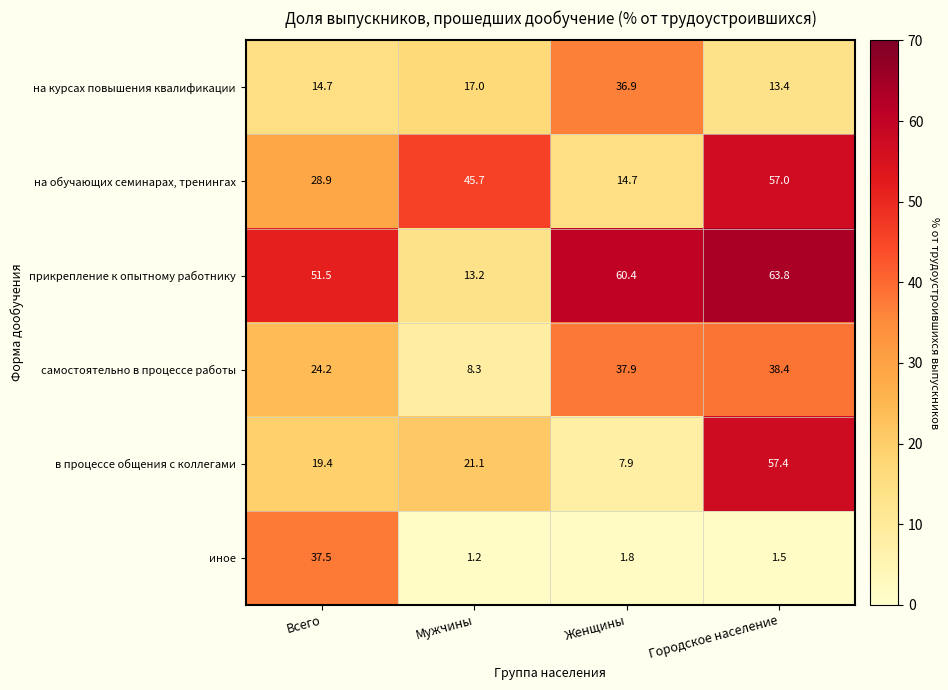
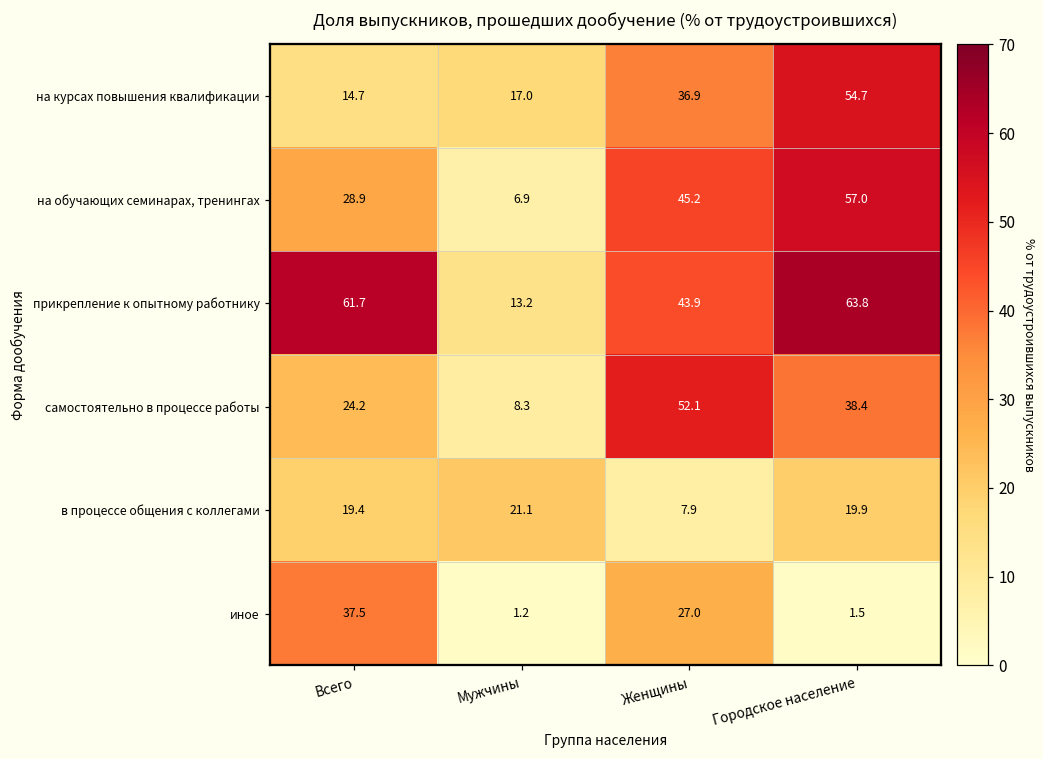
  {
    "на курсах повышения квалификации": {
      "Всего": 14.7,
      "Мужчины": 17.0,
      "Женщины": 36.9,
-     "Городское население": 13.4
+     "Городское население": 54.7
    },
    "на обучающих семинарах, тренингах": {
      "Всего": 28.9,
-     "Мужчины": 45.7,
-     "Женщины": 14.7,
+     "Мужчины": 6.9,
+     "Женщины": 45.2,
      "Городское население": 57.0
    },
    "прикрепление к опытному работнику": {
-     "Всего": 51.5,
+     "Всего": 61.7,
      "Мужчины": 13.2,
-     "Женщины": 60.4,
+     "Женщины": 43.9,
      "Городское население": 63.8
    },
    "самостоятельно в процессе работы": {
      "Всего": 24.2,
      "Мужчины": 8.3,
-     "Женщины": 37.9,
+     "Женщины": 52.1,
      "Городское население": 38.4
    },
    "в процессе общения с коллегами": {
      "Всего": 19.4,
      "Мужчины": 21.1,
      "Женщины": 7.9,
-     "Городское население": 57.4
+     "Городское население": 19.9
    },
    "иное": {
      "Всего": 37.5,
      "Мужчины": 1.2,
-     "Женщины": 1.8,
+     "Женщины": 27.0,
      "Городское население": 1.5
    }
  }
